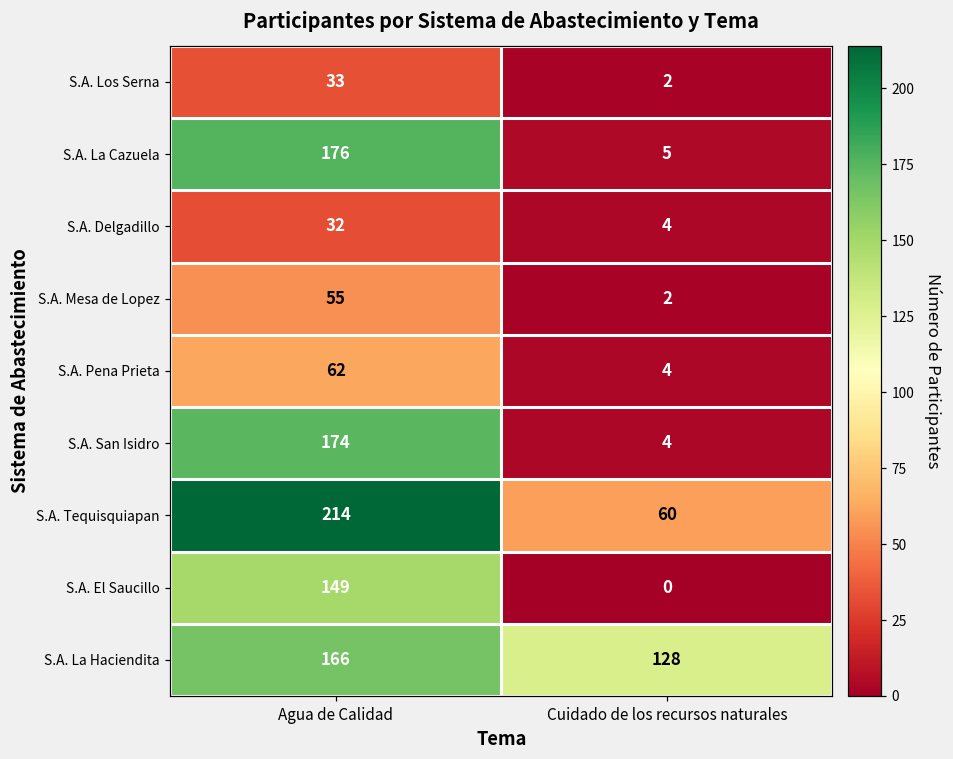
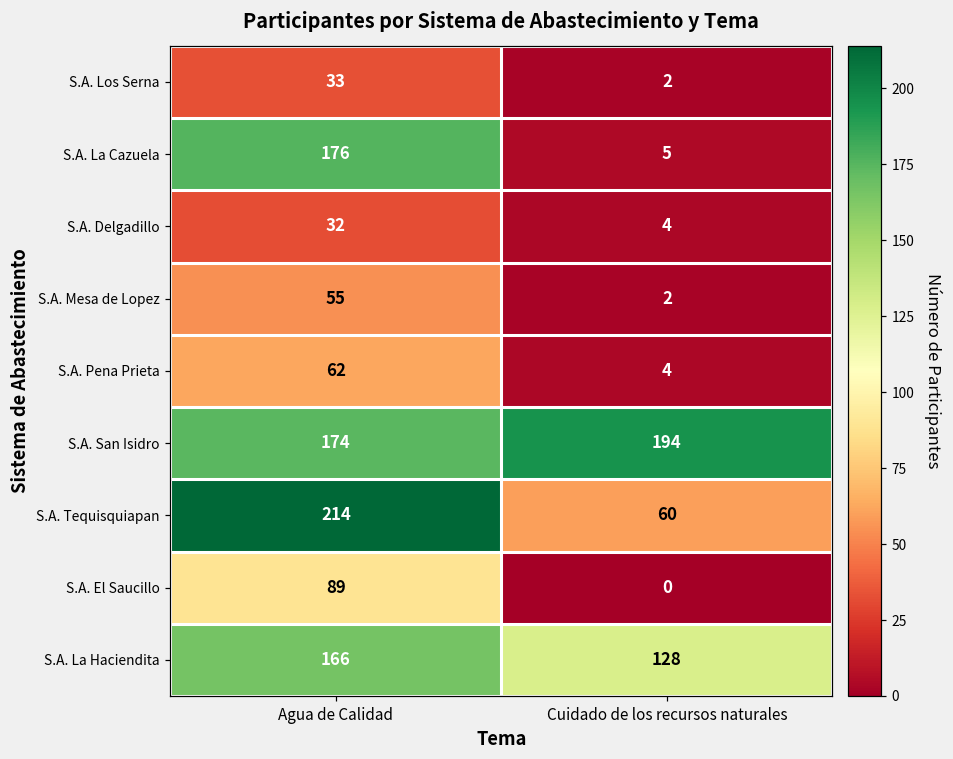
  {
    "S.A. Los Serna": {
      "Agua de Calidad": 33,
      "Cuidado de los recursos naturales": 2
    },
    "S.A. La Cazuela": {
      "Agua de Calidad": 176,
      "Cuidado de los recursos naturales": 5
    },
    "S.A. Delgadillo": {
      "Agua de Calidad": 32,
      "Cuidado de los recursos naturales": 4
    },
    "S.A. Mesa de Lopez": {
      "Agua de Calidad": 55,
      "Cuidado de los recursos naturales": 2
    },
    "S.A. Pena Prieta": {
      "Agua de Calidad": 62,
      "Cuidado de los recursos naturales": 4
    },
    "S.A. San Isidro": {
      "Agua de Calidad": 174,
-     "Cuidado de los recursos naturales": 4
+     "Cuidado de los recursos naturales": 194
    },
    "S.A. Tequisquiapan": {
      "Agua de Calidad": 214,
      "Cuidado de los recursos naturales": 60
    },
    "S.A. El Saucillo": {
-     "Agua de Calidad": 149,
+     "Agua de Calidad": 89,
      "Cuidado de los recursos naturales": 0
    },
    "S.A. La Haciendita": {
      "Agua de Calidad": 166,
      "Cuidado de los recursos naturales": 128
    }
  }
